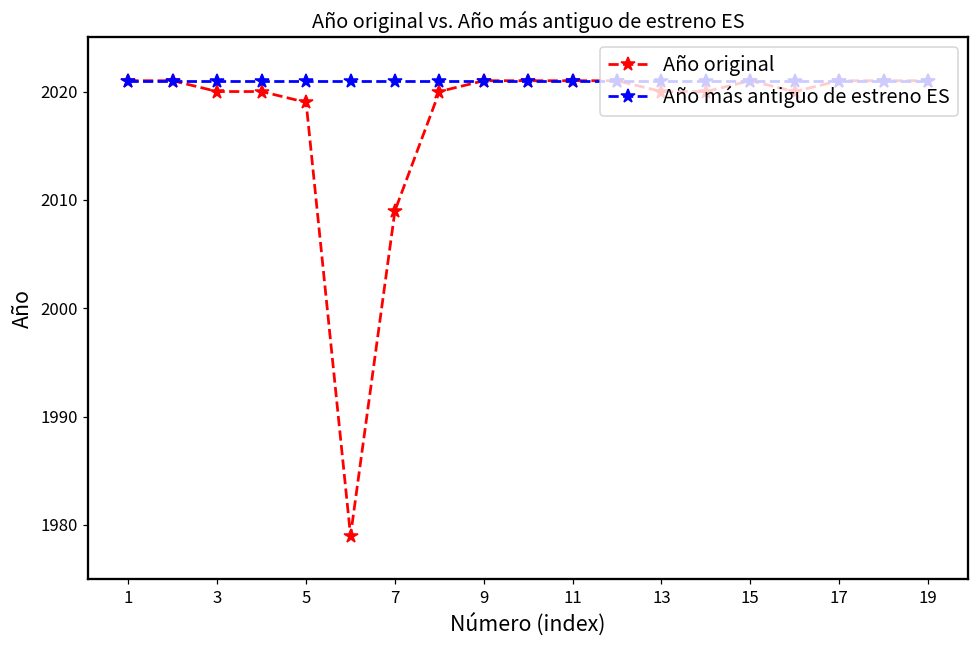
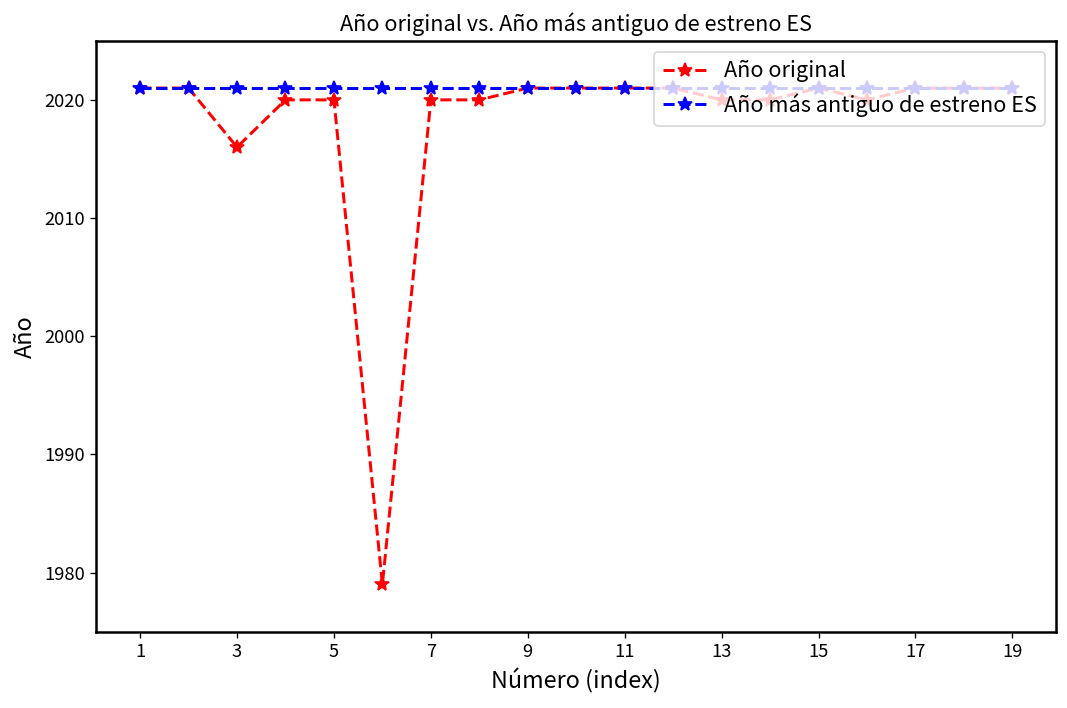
  {
    "Año original": {
-     "3": 2020,
-     "5": 2019,
-     "7": 2009
+     "3": 2016,
+     "5": 2020,
+     "7": 2020
    },
    "Año más antiguo de estreno ES": {
      "3": 2021,
      "5": 2021,
      "7": 2021
    }
  }
